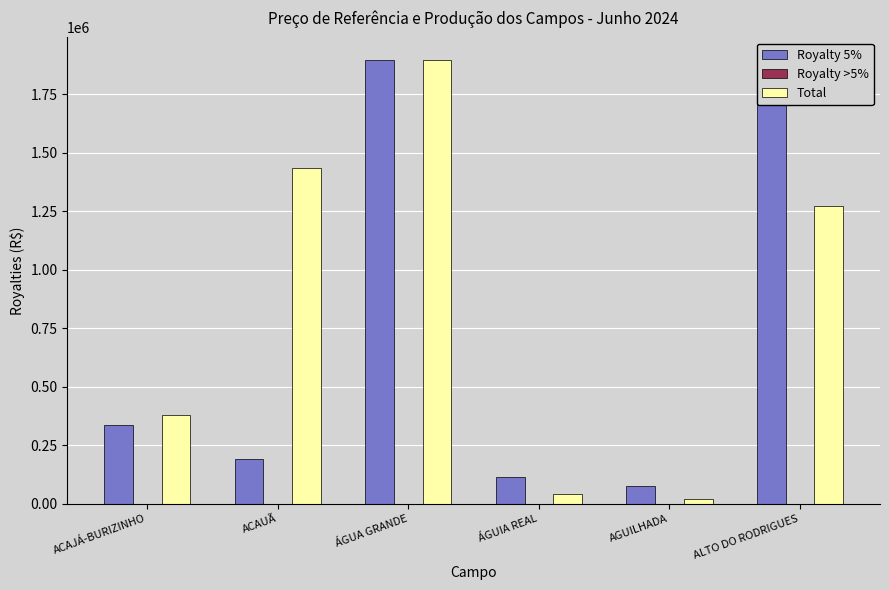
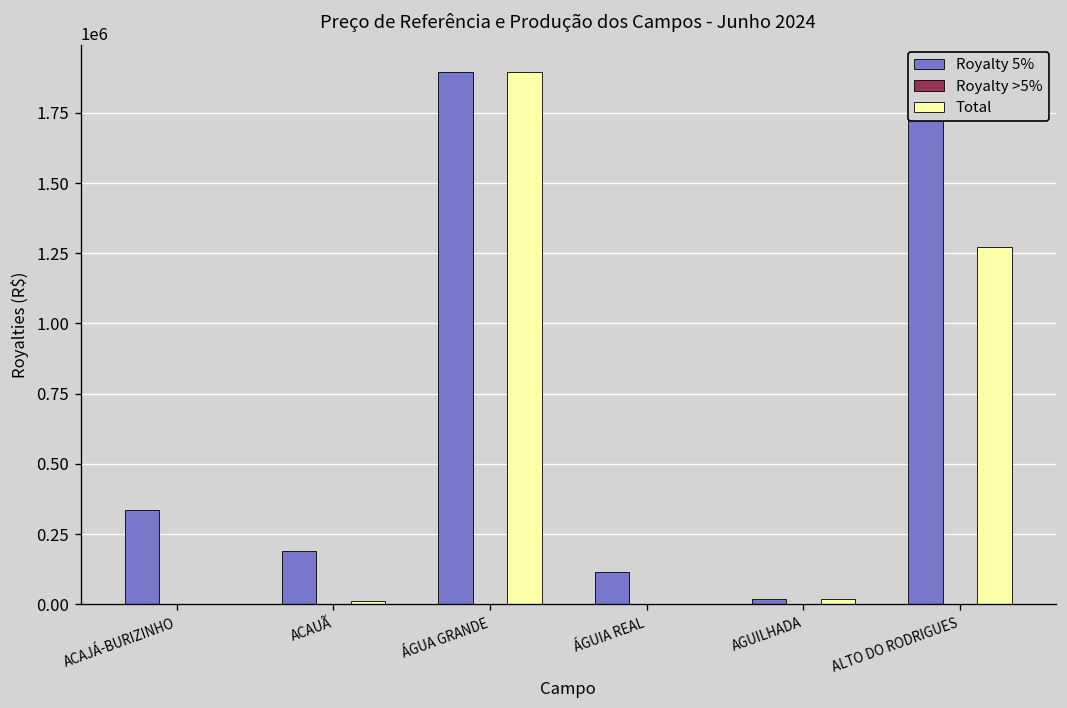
  {
    "Royalty 5%": {
      "ACAJÁ-BURIZINHO": 340000,
      "ACAUÃ": 190000,
      "ÁGUA GRANDE": 1900000,
      "ÁGUIA REAL": 110000,
-     "AGUILHADA": 70000
+     "AGUILHADA": 20000
    },
    "Royalty >5%": {
      "ACAJÁ-BURIZINHO": 0,
      "ACAUÃ": 0,
      "ÁGUA GRANDE": 0,
      "ÁGUIA REAL": 0,
      "AGUILHADA": 0,
      "ALTO DO RODRIGUES": 0
    },
    "Total": {
-     "ACAJÁ-BURIZINHO": 380000,
-     "ACAUÃ": 1430000,
+     "ACAJÁ-BURIZINHO": 0,
+     "ACAUÃ": 10000,
      "ÁGUA GRANDE": 1900000,
-     "ÁGUIA REAL": 40000,
+     "ÁGUIA REAL": 0,
      "AGUILHADA": 20000,
      "ALTO DO RODRIGUES": 1270000
    }
  }
